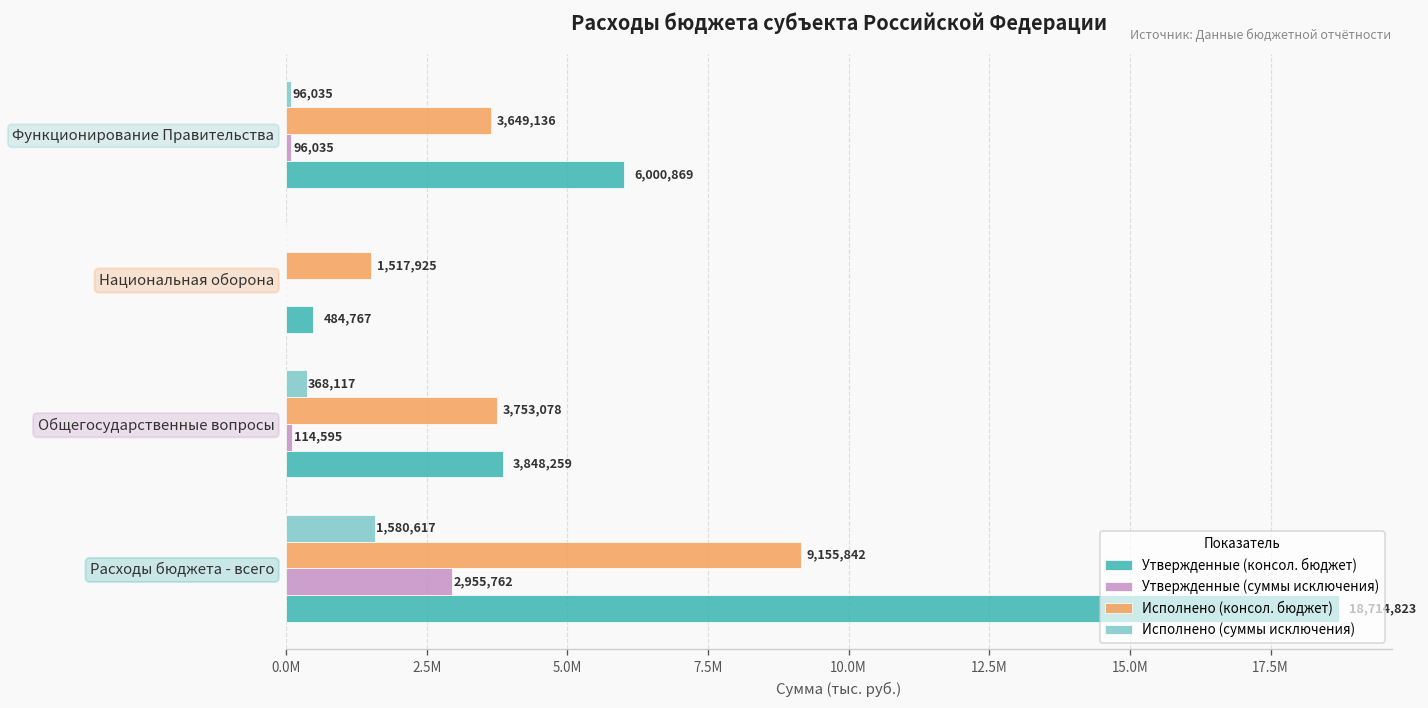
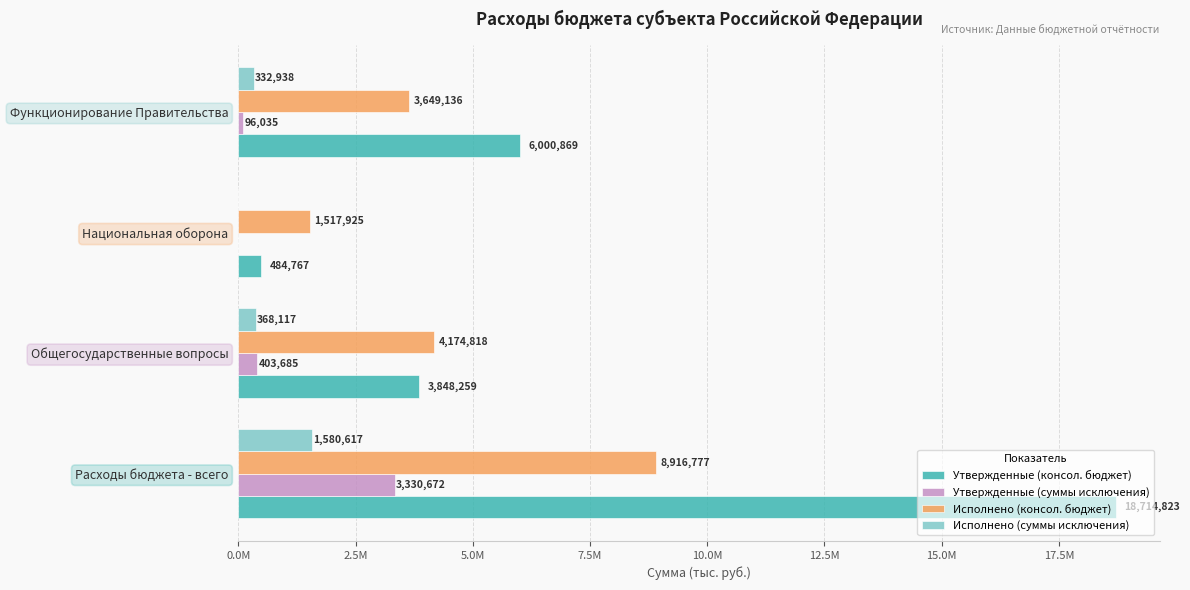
  {
    "Утвержденные (консол. бюджет)": {
      "Функционирование Правительства": "6,000,869",
      "Национальная оборона": "484,767",
      "Общегосударственные вопросы": "3,848,259"
    },
    "Утвержденные (суммы исключения)": {
      "Функционирование Правительства": "96,035",
-     "Общегосударственные вопросы": "114,595",
-     "Расходы бюджета - всего": "2,955,762"
+     "Общегосударственные вопросы": "403,685",
+     "Расходы бюджета - всего": "3,330,672"
    },
    "Исполнено (консол. бюджет)": {
      "Функционирование Правительства": "3,649,136",
      "Национальная оборона": "1,517,925",
-     "Общегосударственные вопросы": "3,753,078",
-     "Расходы бюджета - всего": "9,155,842"
+     "Общегосударственные вопросы": "4,174,818",
+     "Расходы бюджета - всего": "8,916,777"
    },
    "Исполнено (суммы исключения)": {
-     "Функционирование Правительства": "96,035",
+     "Функционирование Правительства": "332,938",
      "Общегосударственные вопросы": "368,117",
      "Расходы бюджета - всего": "1,580,617"
    }
  }
